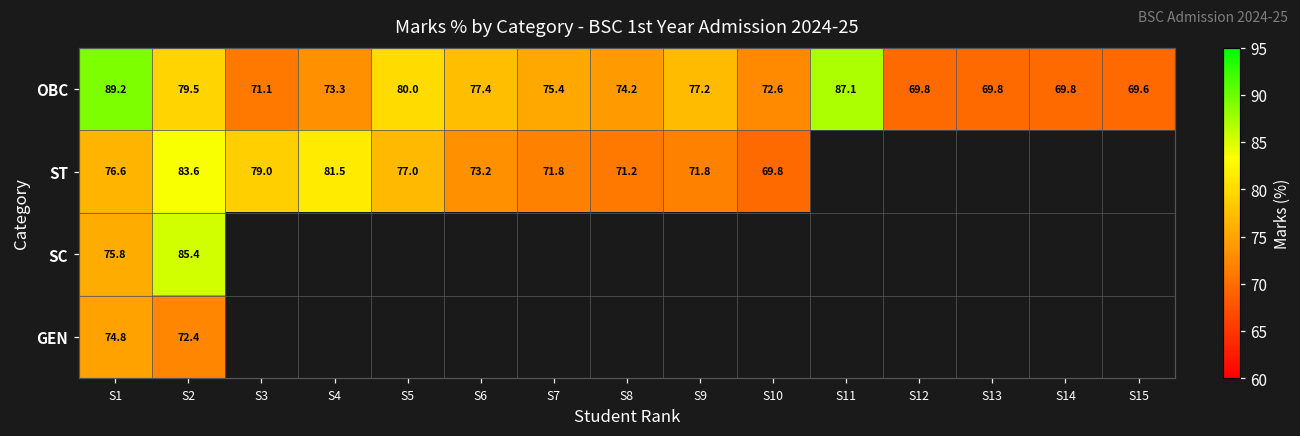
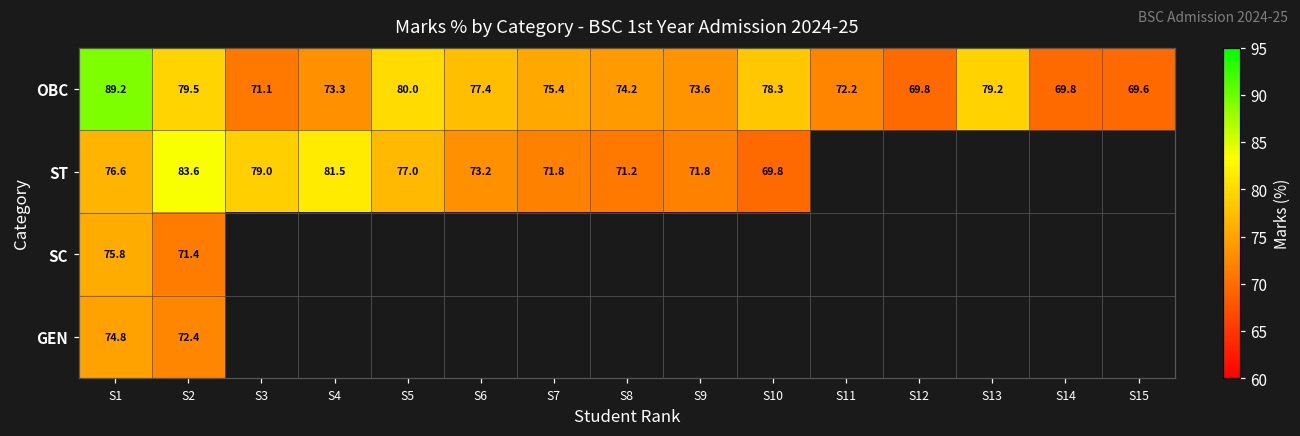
  {
    "OBC": {
      "S1": 89.2,
      "S2": 79.5,
      "S3": 71.1,
      "S4": 73.3,
      "S5": 80.0,
      "S6": 77.4,
      "S7": 75.4,
      "S8": 74.2,
-     "S9": 77.2,
-     "S10": 72.6,
-     "S11": 87.1,
+     "S9": 73.6,
+     "S10": 78.3,
+     "S11": 72.2,
      "S12": 69.8,
-     "S13": 69.8,
+     "S13": 79.2,
      "S14": 69.8,
      "S15": 69.6
    },
    "ST": {
      "S1": 76.6,
      "S2": 83.6,
      "S3": 79.0,
      "S4": 81.5,
      "S5": 77.0,
      "S6": 73.2,
      "S7": 71.8,
      "S8": 71.2,
      "S9": 71.8,
      "S10": 69.8
    },
    "SC": {
      "S1": 75.8,
-     "S2": 85.4
+     "S2": 71.4
    },
    "GEN": {
      "S1": 74.8,
      "S2": 72.4
    }
  }
